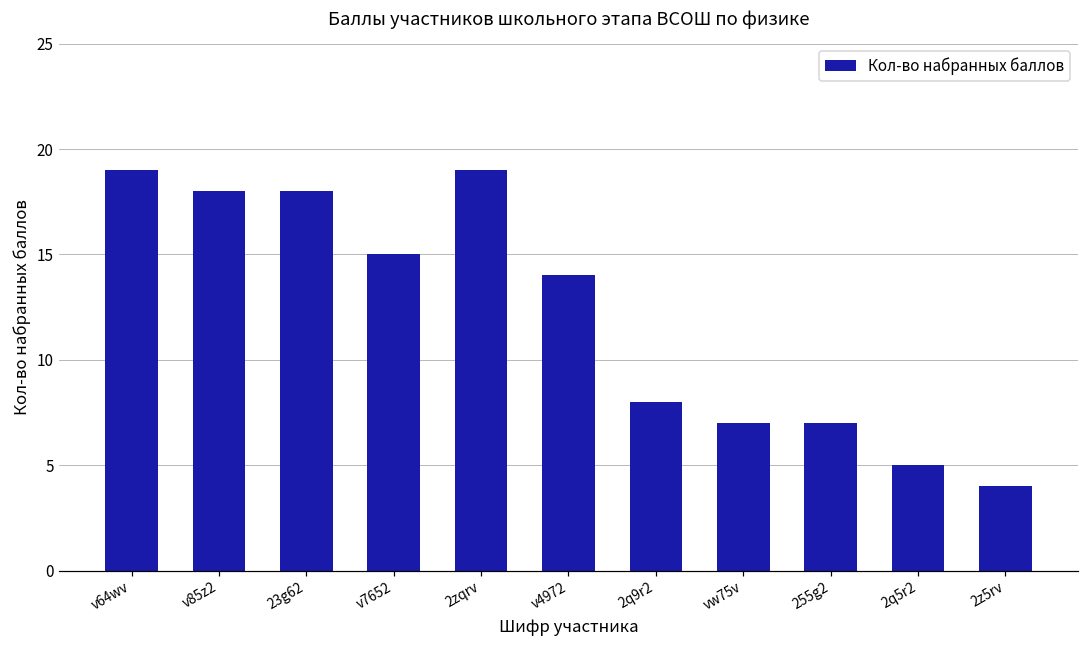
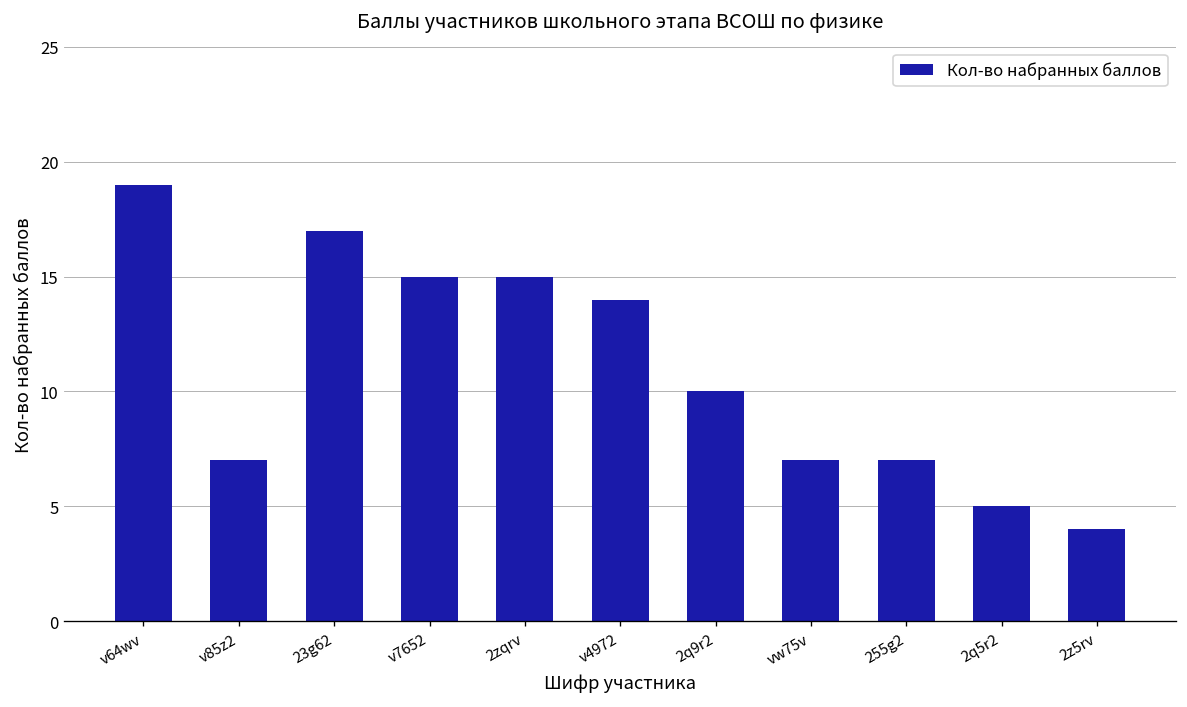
  {
    "v64wv": 19,
-   "v85z2": 18,
-   "23g62": 18,
+   "v85z2": 7,
+   "23g62": 17,
    "v7652": 15,
-   "2zqrv": 19,
+   "2zqrv": 15,
    "v4972": 14,
-   "2q9r2": 8,
+   "2q9r2": 10,
    "vw75v": 7,
    "255g2": 7,
    "2q5r2": 5,
    "2z5rv": 4
  }
